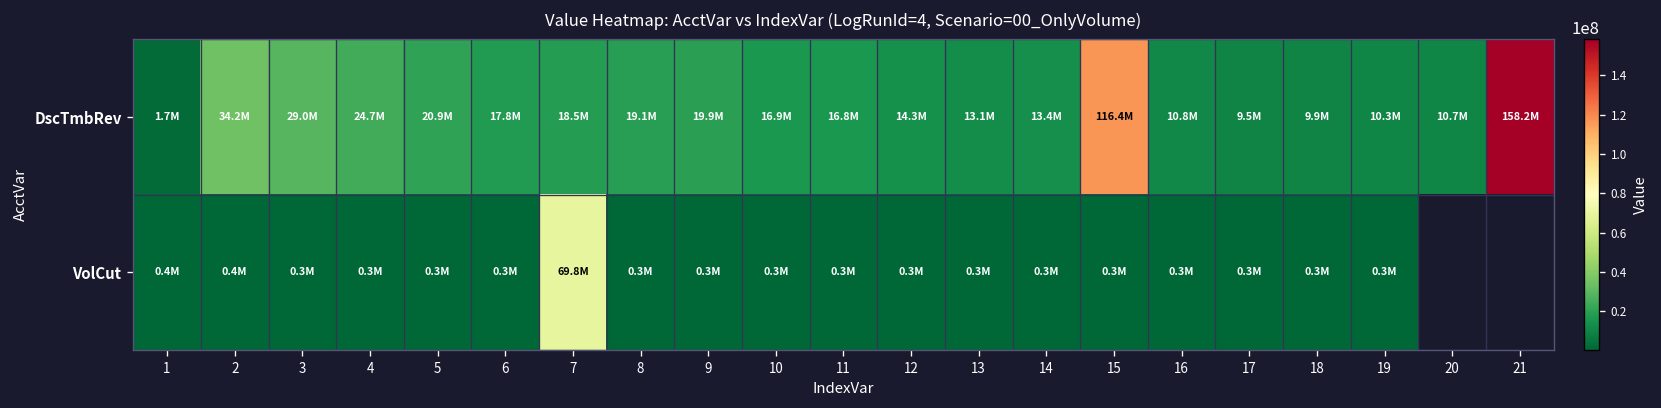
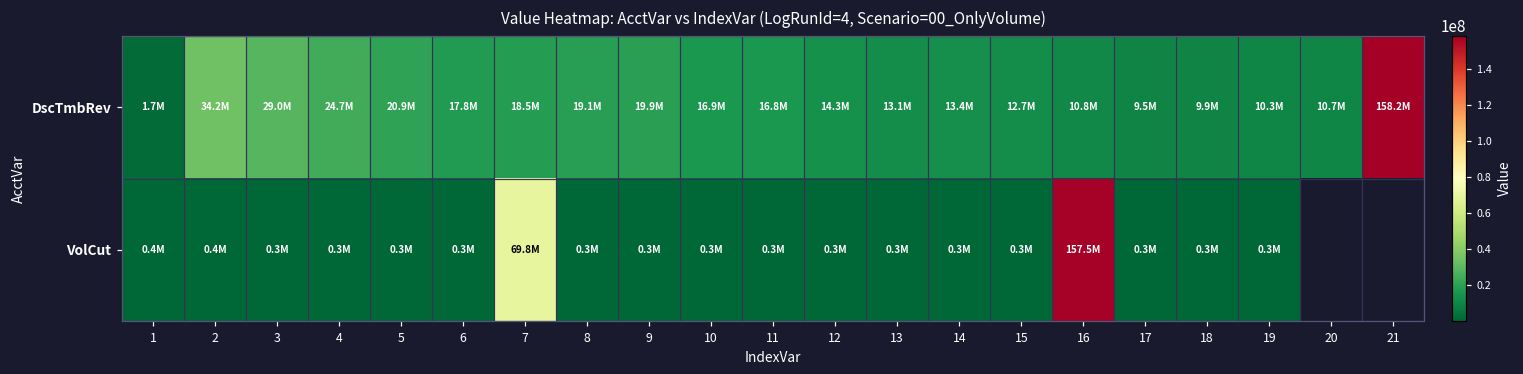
  {
    "DscTmbRev": {
      "1": "1.7M",
      "2": "34.2M",
      "3": "29.0M",
      "4": "24.7M",
      "5": "20.9M",
      "6": "17.8M",
      "7": "18.5M",
      "8": "19.1M",
      "9": "19.9M",
      "10": "16.9M",
      "11": "16.8M",
      "12": "14.3M",
      "13": "13.1M",
      "14": "13.4M",
-     "15": "116.4M",
+     "15": "12.7M",
      "16": "10.8M",
      "17": "9.5M",
      "18": "9.9M",
      "19": "10.3M",
      "20": "10.7M",
      "21": "158.2M"
    },
    "VolCut": {
      "1": "0.4M",
      "2": "0.4M",
      "3": "0.3M",
      "4": "0.3M",
      "5": "0.3M",
      "6": "0.3M",
      "7": "69.8M",
      "8": "0.3M",
      "9": "0.3M",
      "10": "0.3M",
      "11": "0.3M",
      "12": "0.3M",
      "13": "0.3M",
      "14": "0.3M",
      "15": "0.3M",
-     "16": "0.3M",
+     "16": "157.5M",
      "17": "0.3M",
      "18": "0.3M",
      "19": "0.3M"
    }
  }
